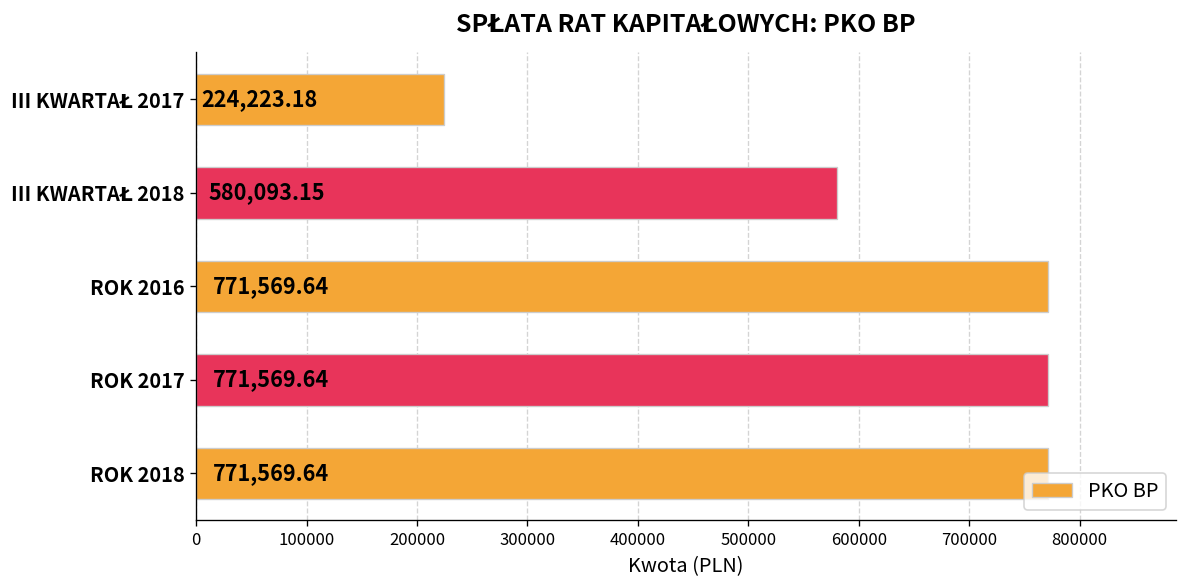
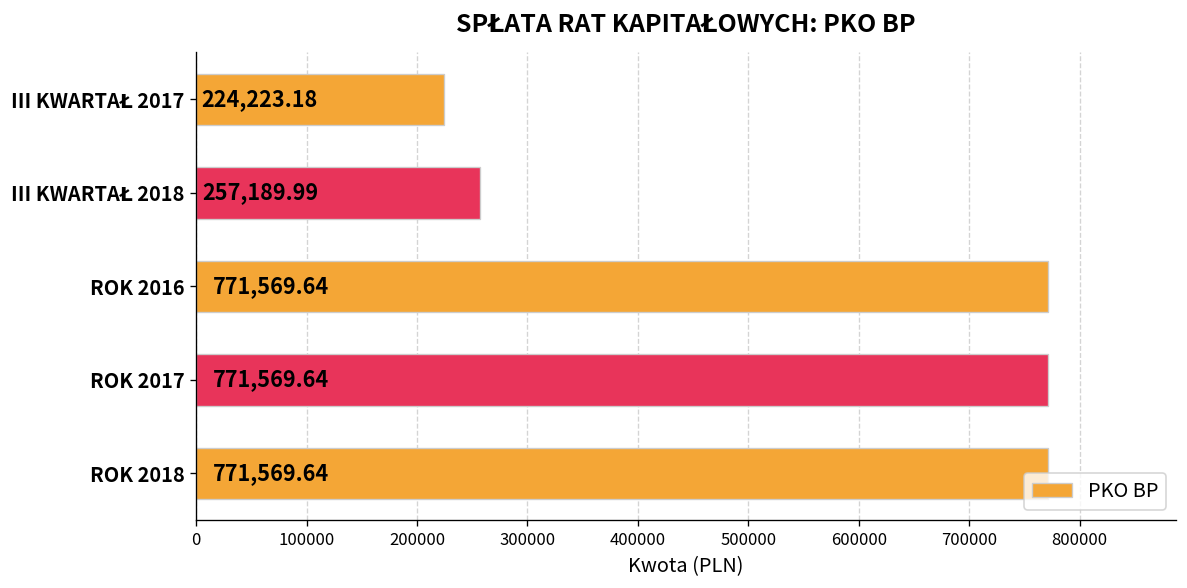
  {
    "III KWARTAŁ 2017": "224,223.18",
-   "III KWARTAŁ 2018": "580,093.15",
+   "III KWARTAŁ 2018": "257,189.99",
    "ROK 2016": "771,569.64",
    "ROK 2017": "771,569.64",
    "ROK 2018": "771,569.64"
  }
